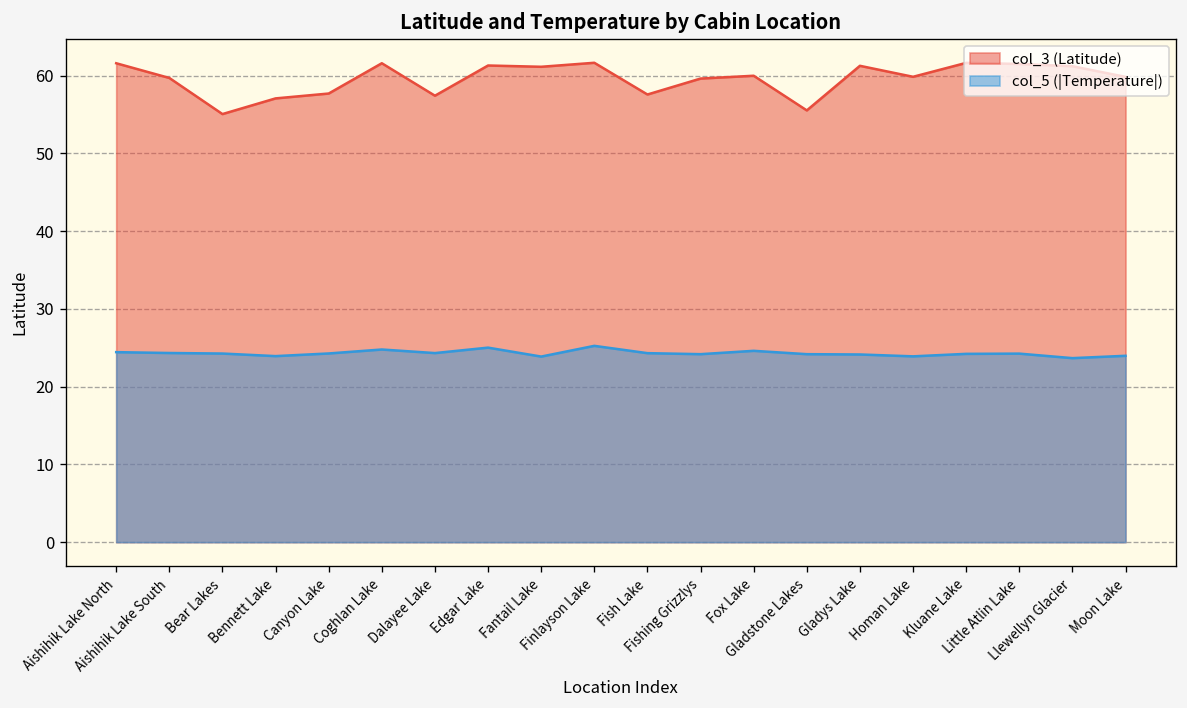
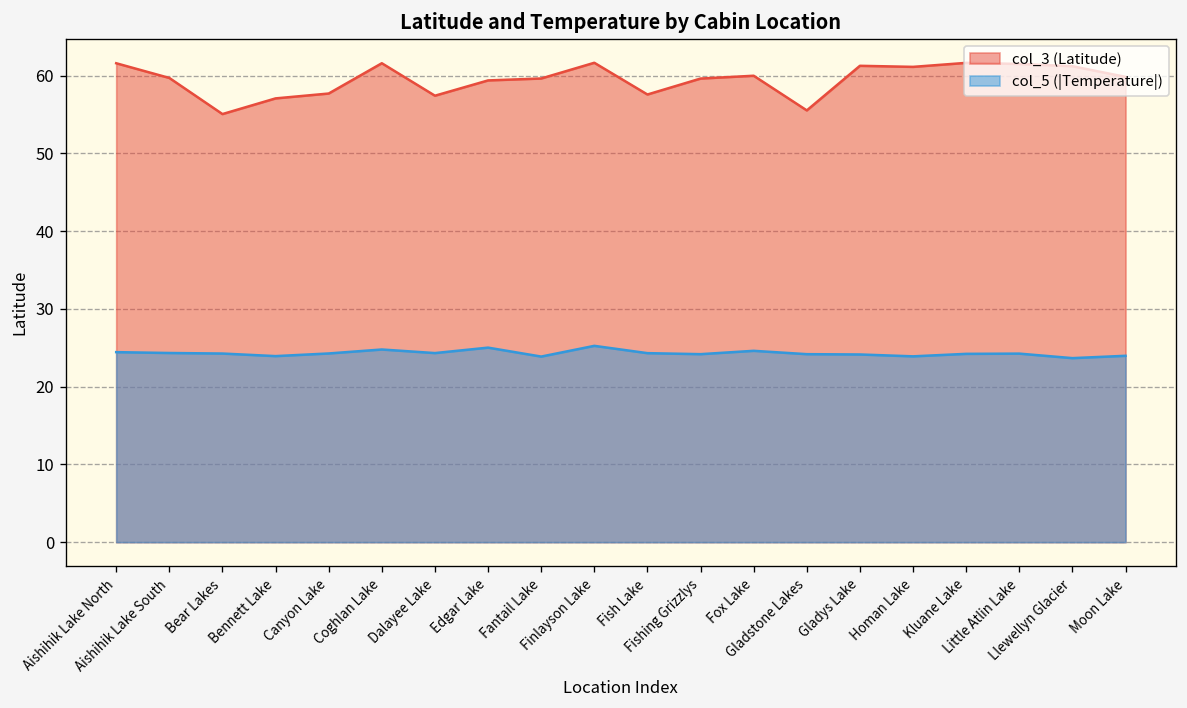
  {
    "col_3 (Latitude)": {
      "Aishihik Lake North": 62,
      "Aishihik Lake South": 60,
      "Bear Lakes": 55,
      "Bennett Lake": 57,
      "Canyon Lake": 58,
      "Coghlan Lake": 62,
      "Dalayee Lake": 57,
-     "Edgar Lake": 61,
-     "Fantail Lake": 61,
+     "Edgar Lake": 59,
+     "Fantail Lake": 60,
      "Finlayson Lake": 62,
      "Fish Lake": 58,
      "Fishing Grizzlys": 60,
      "Fox Lake": 60,
      "Gladstone Lakes": 56,
      "Gladys Lake": 61,
-     "Homan Lake": 60
+     "Homan Lake": 61
    },
    "col_5 (|Temperature|)": {
      "Aishihik Lake North": 24,
      "Aishihik Lake South": 24,
      "Bear Lakes": 24,
      "Bennett Lake": 24,
      "Canyon Lake": 24,
      "Coghlan Lake": 25,
      "Dalayee Lake": 24,
      "Edgar Lake": 25,
      "Fantail Lake": 24,
      "Finlayson Lake": 25,
      "Fish Lake": 24,
      "Fishing Grizzlys": 24,
      "Fox Lake": 25,
      "Gladstone Lakes": 24,
      "Gladys Lake": 24,
      "Homan Lake": 24,
      "Kluane Lake": 24,
      "Little Atlin Lake": 24,
      "Llewellyn Glacier": 24,
      "Moon Lake": 24
    }
  }
